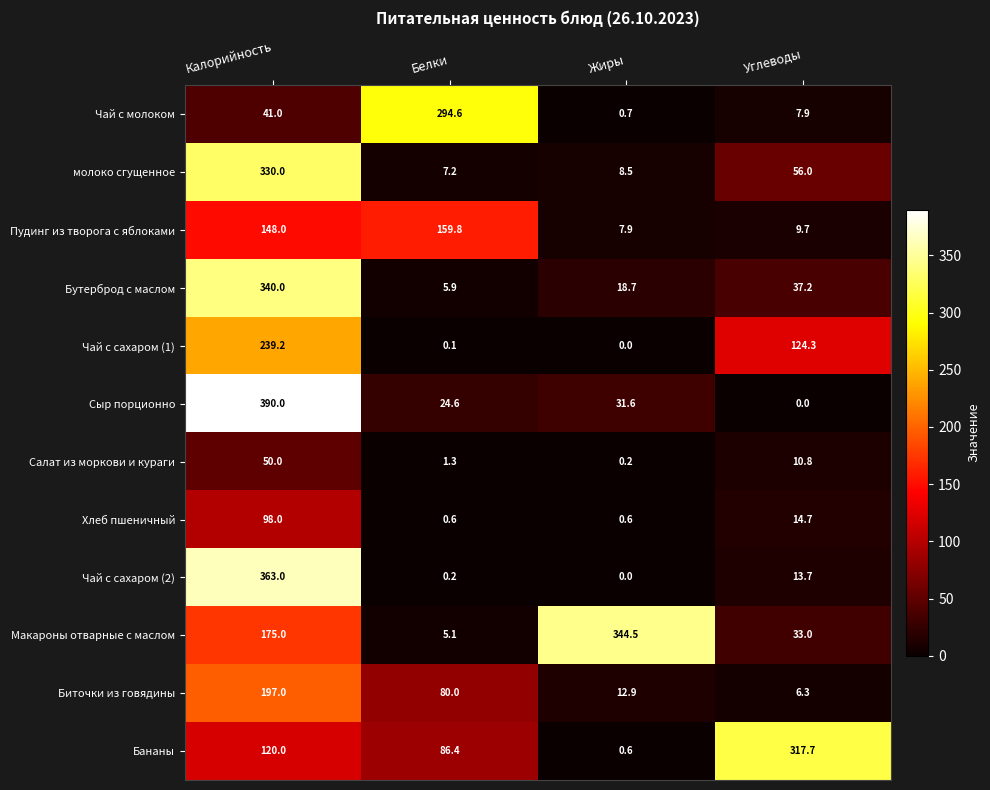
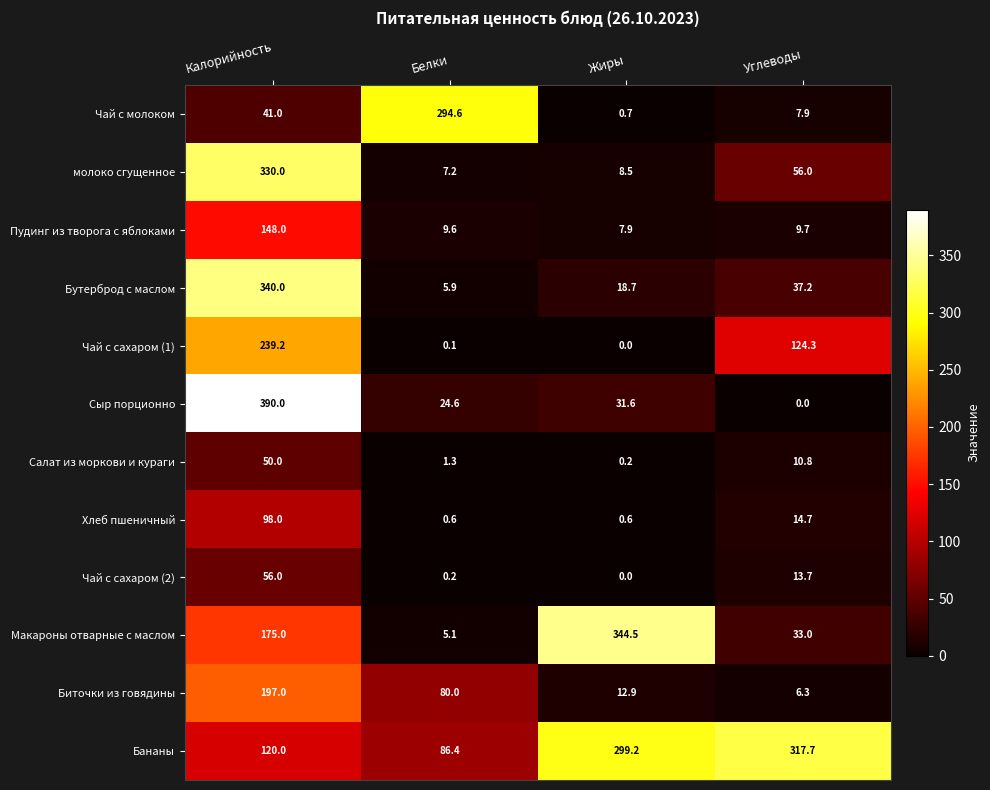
  {
    "Чай с молоком": {
      "Калорийность": 41.0,
      "Белки": 294.6,
      "Жиры": 0.7,
      "Углеводы": 7.9
    },
    "молоко сгущенное": {
      "Калорийность": 330.0,
      "Белки": 7.2,
      "Жиры": 8.5,
      "Углеводы": 56.0
    },
    "Пудинг из творога с яблоками": {
      "Калорийность": 148.0,
-     "Белки": 159.8,
+     "Белки": 9.6,
      "Жиры": 7.9,
      "Углеводы": 9.7
    },
    "Бутерброд с маслом": {
      "Калорийность": 340.0,
      "Белки": 5.9,
      "Жиры": 18.7,
      "Углеводы": 37.2
    },
    "Чай с сахаром (1)": {
      "Калорийность": 239.2,
      "Белки": 0.1,
      "Жиры": 0.0,
      "Углеводы": 124.3
    },
    "Сыр порционно": {
      "Калорийность": 390.0,
      "Белки": 24.6,
      "Жиры": 31.6,
      "Углеводы": 0.0
    },
    "Салат из моркови и кураги": {
      "Калорийность": 50.0,
      "Белки": 1.3,
      "Жиры": 0.2,
      "Углеводы": 10.8
    },
    "Хлеб пшеничный": {
      "Калорийность": 98.0,
      "Белки": 0.6,
      "Жиры": 0.6,
      "Углеводы": 14.7
    },
    "Чай с сахаром (2)": {
-     "Калорийность": 363.0,
+     "Калорийность": 56.0,
      "Белки": 0.2,
      "Жиры": 0.0,
      "Углеводы": 13.7
    },
    "Макароны отварные с маслом": {
      "Калорийность": 175.0,
      "Белки": 5.1,
      "Жиры": 344.5,
      "Углеводы": 33.0
    },
    "Биточки из говядины": {
      "Калорийность": 197.0,
      "Белки": 80.0,
      "Жиры": 12.9,
      "Углеводы": 6.3
    },
    "Бананы": {
      "Калорийность": 120.0,
      "Белки": 86.4,
-     "Жиры": 0.6,
+     "Жиры": 299.2,
      "Углеводы": 317.7
    }
  }
